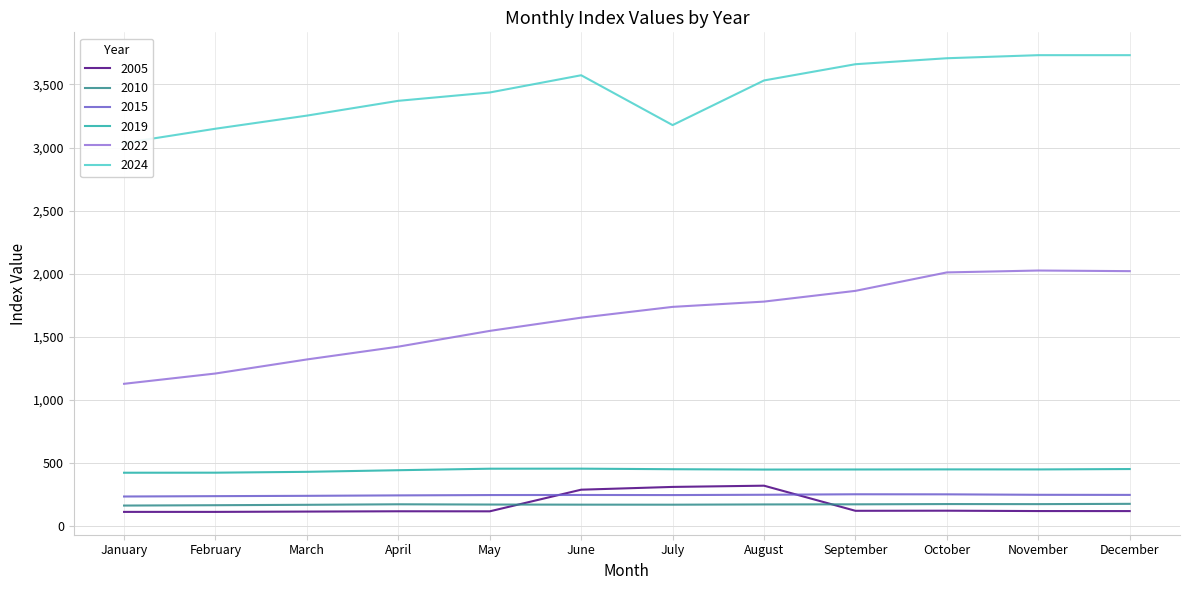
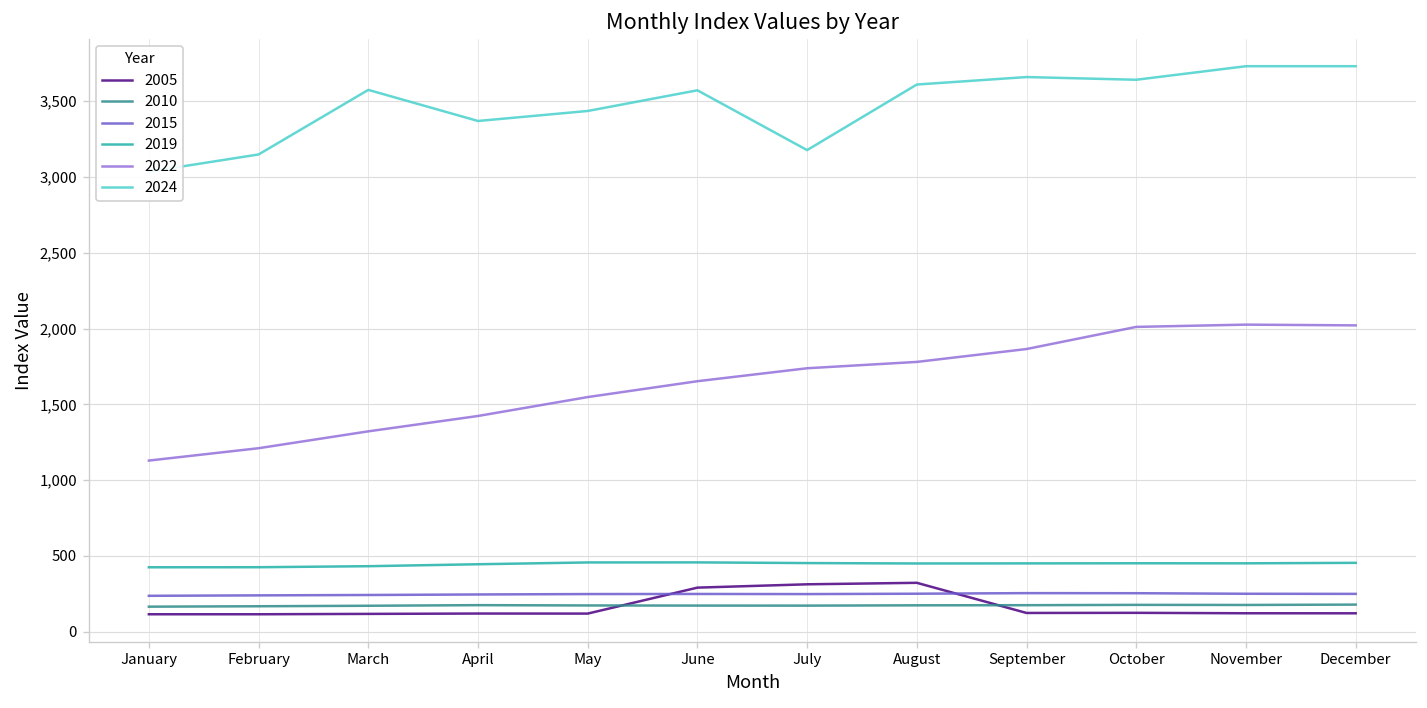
  {
    "2005": {
      "January": "110",
      "February": "110",
      "March": "120",
      "April": "120",
      "May": "120",
      "June": "290",
      "July": "310",
      "August": "320",
      "September": "120",
      "October": "120",
      "November": "120",
      "December": "120"
    },
    "2024": {
      "February": "3,150",
-     "March": "3,250",
+     "March": "3,580",
      "April": "3,370",
      "May": "3,440",
      "June": "3,570",
      "July": "3,180",
-     "August": "3,530",
+     "August": "3,610",
      "September": "3,660",
-     "October": "3,710",
+     "October": "3,640",
      "November": "3,730",
      "December": "3,730"
    }
  }
